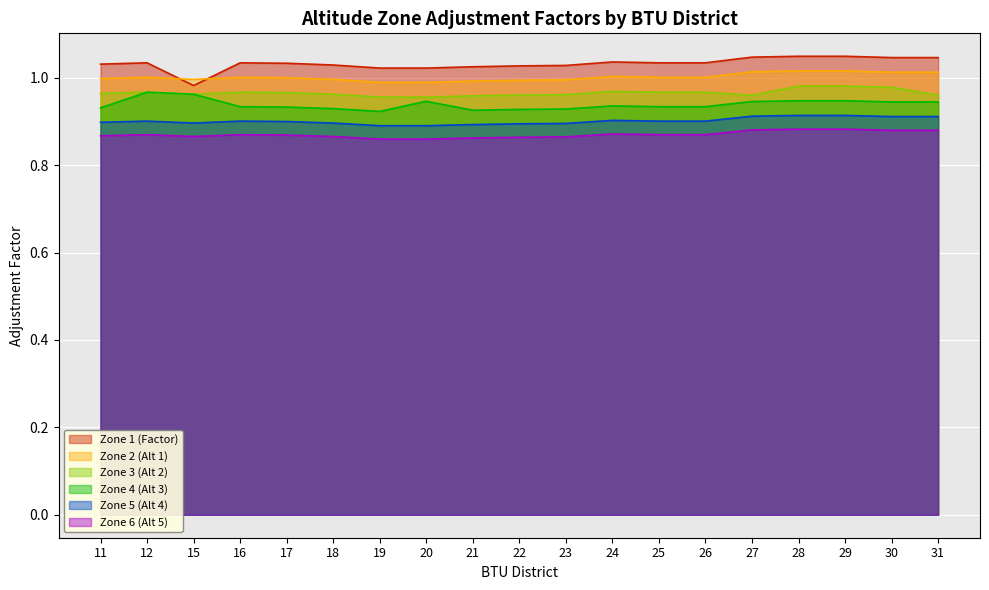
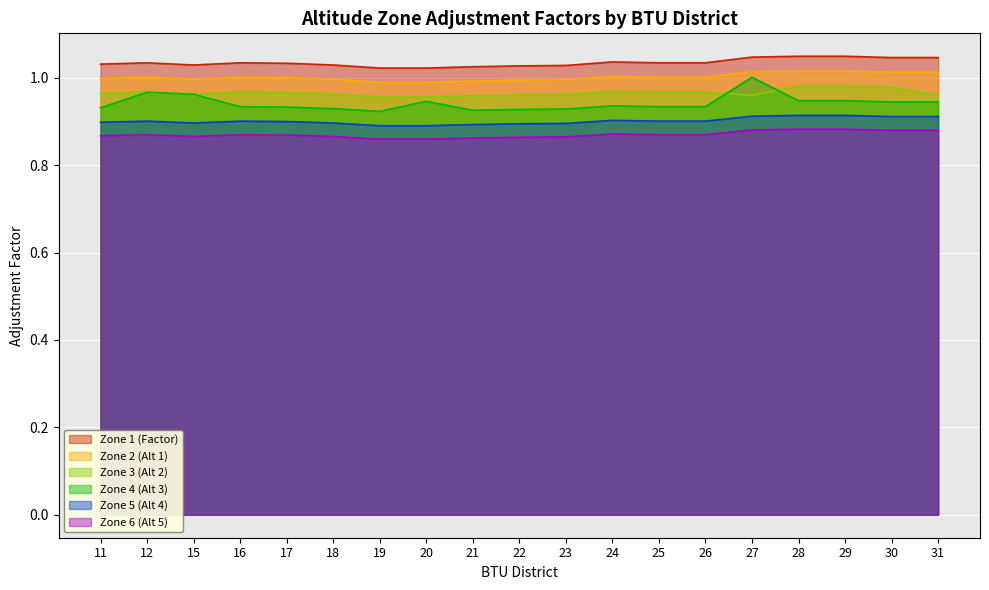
  {
    "Zone 1 (Factor)": {
      "11": 1.03,
      "12": 1.03,
-     "15": 0.98,
+     "15": 1.03,
      "16": 1.03,
      "17": 1.03,
      "18": 1.03,
      "19": 1.02,
      "20": 1.02,
      "21": 1.03,
      "22": 1.03,
      "23": 1.03,
      "24": 1.04,
      "25": 1.03,
      "26": 1.03,
      "27": 1.05,
      "28": 1.05,
      "29": 1.05,
      "30": 1.05,
      "31": 1.05
    },
    "Zone 2 (Alt 1)": {
      "11": 1.00,
      "12": 1.00,
      "15": 1.00,
      "16": 1.00,
      "17": 1.00,
      "18": 1.00,
      "19": 0.99,
      "20": 0.99,
      "21": 0.99,
      "22": 0.99,
      "23": 1.00,
      "24": 1.00,
      "25": 1.00,
      "26": 1.00,
      "27": 1.01,
      "28": 1.02,
      "29": 1.02,
      "30": 1.01,
      "31": 1.01
    },
    "Zone 3 (Alt 2)": {
      "11": 0.96,
      "16": 0.97,
      "17": 0.97,
      "18": 0.96,
      "19": 0.96,
      "20": 0.96,
      "21": 0.96,
      "22": 0.96,
      "23": 0.96,
      "24": 0.97,
      "25": 0.97,
      "26": 0.97,
      "27": 0.96,
      "28": 0.98,
      "29": 0.98,
      "30": 0.98,
      "31": 0.96
    },
    "Zone 4 (Alt 3)": {
      "11": 0.93,
      "16": 0.93,
      "17": 0.93,
      "18": 0.93,
      "19": 0.92,
      "20": 0.95,
      "21": 0.93,
      "22": 0.93,
      "23": 0.93,
      "24": 0.94,
      "25": 0.93,
      "26": 0.93,
-     "27": 0.95,
+     "27": 1.00,
      "28": 0.95,
      "29": 0.95,
      "30": 0.94,
      "31": 0.94
    },
    "Zone 5 (Alt 4)": {
      "11": 0.90,
      "12": 0.90,
      "15": 0.90,
      "16": 0.90,
      "17": 0.90,
      "18": 0.90,
      "19": 0.89,
      "20": 0.89,
      "21": 0.89,
      "22": 0.89,
      "23": 0.90,
      "24": 0.90,
      "25": 0.90,
      "26": 0.90,
      "27": 0.91,
      "28": 0.91,
      "29": 0.91,
      "30": 0.91,
      "31": 0.91
    },
    "Zone 6 (Alt 5)": {
      "11": 0.87,
      "12": 0.87,
      "15": 0.87,
      "16": 0.87,
      "17": 0.87,
      "18": 0.87,
      "19": 0.86,
      "20": 0.86,
      "21": 0.86,
      "22": 0.86,
      "23": 0.86,
      "24": 0.87,
      "25": 0.87,
      "26": 0.87,
      "27": 0.88,
      "28": 0.88,
      "29": 0.88,
      "30": 0.88,
      "31": 0.88
    }
  }
